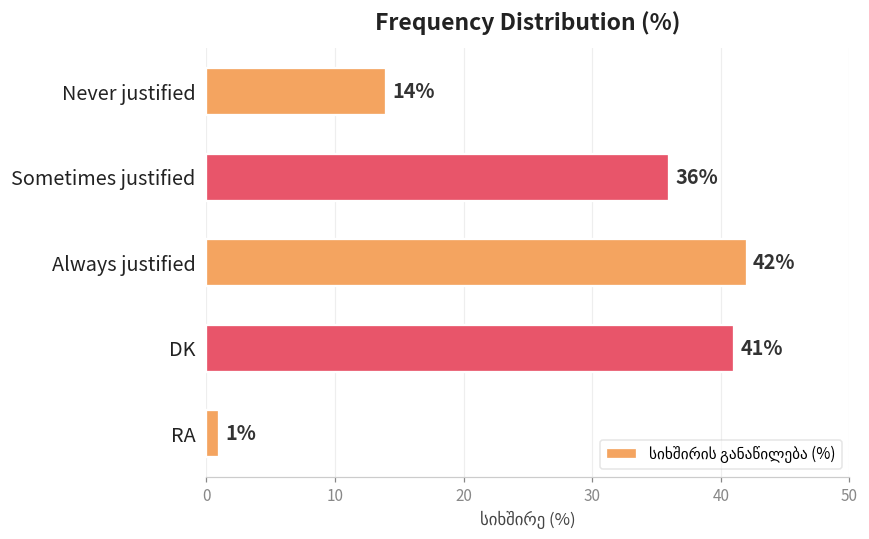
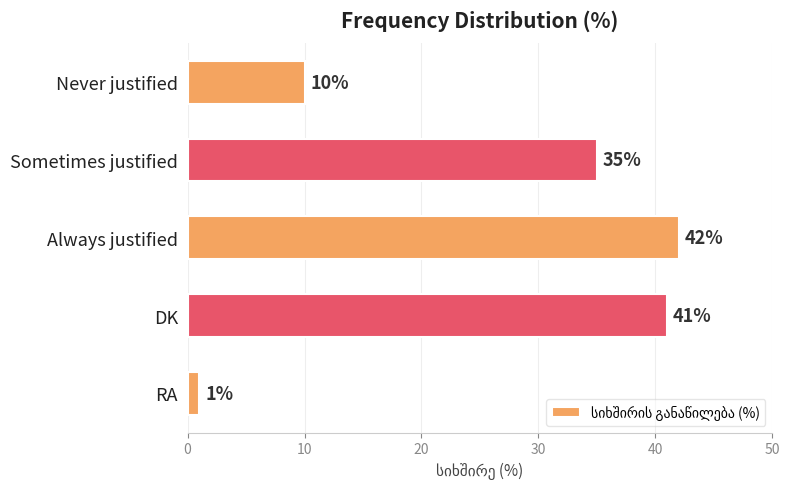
  {
-   "Never justified": "14%",
-   "Sometimes justified": "36%",
+   "Never justified": "10%",
+   "Sometimes justified": "35%",
    "Always justified": "42%",
    "DK": "41%",
    "RA": "1%"
  }
